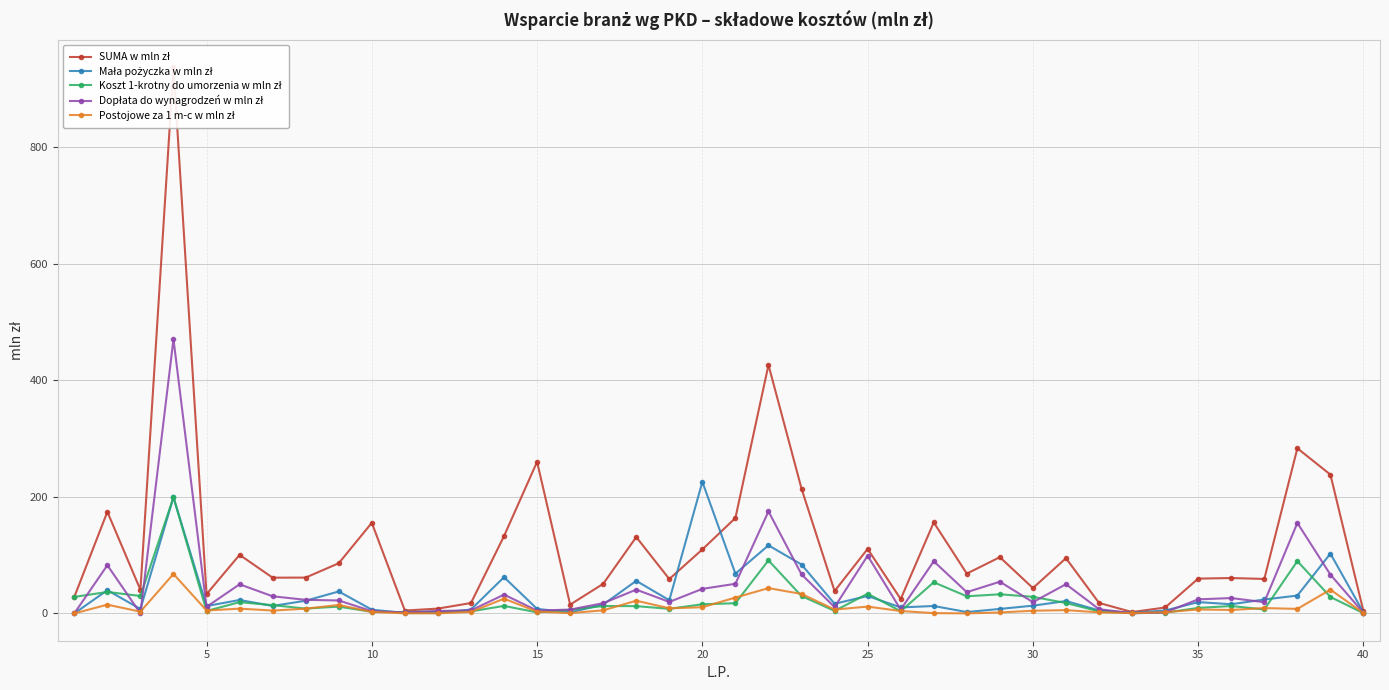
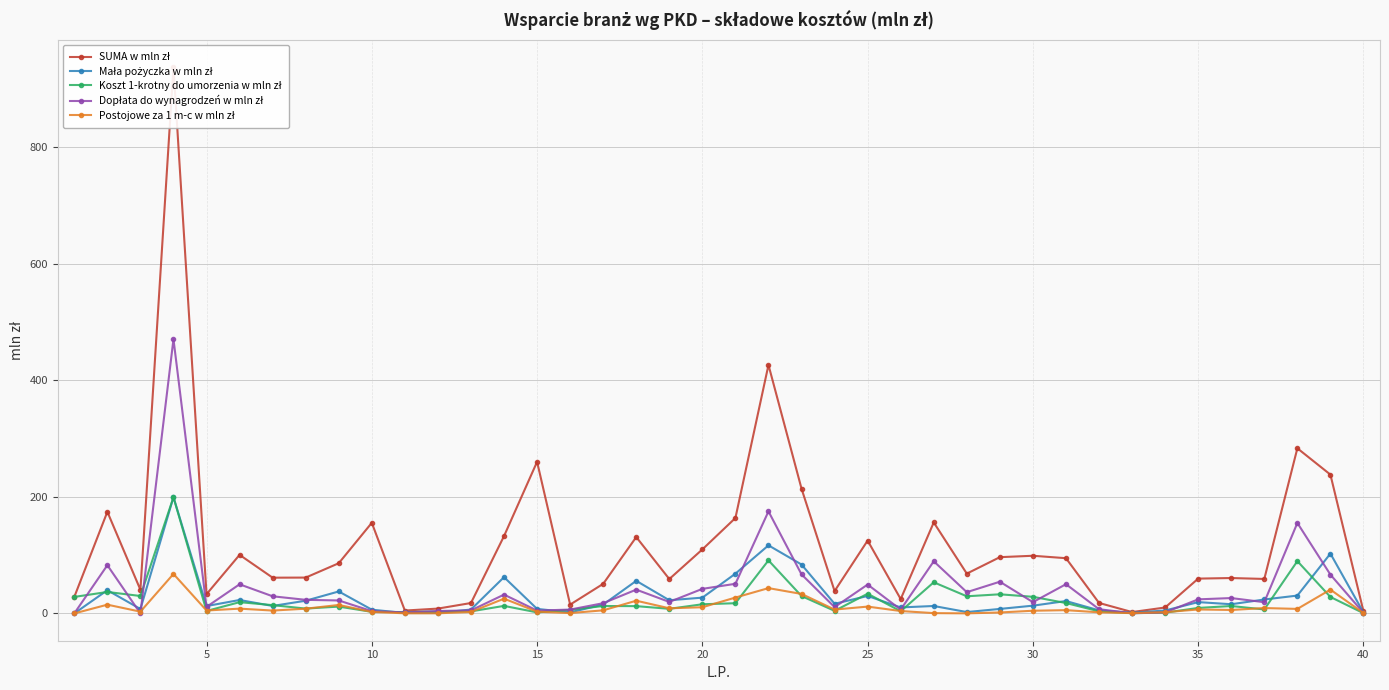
  {
    "SUMA w mln zł": {
      "5": 30,
      "10": 160,
      "15": 260,
      "20": 110,
-     "25": 110,
-     "30": 40,
+     "25": 120,
+     "30": 100,
      "35": 60
    },
    "Mała pożyczka w mln zł": {
-     "20": 230,
+     "20": 30,
      "30": 10,
      "35": 20
    },
    "Koszt 1-krotny do umorzenia w mln zł": {
      "20": 20,
      "30": 30
    },
    "Dopłata do wynagrodzeń w mln zł": {
      "20": 40,
-     "25": 100,
+     "25": 50,
      "30": 20,
      "35": 20
    },
    "Postojowe za 1 m-c w mln zł": {
      "20": 10,
      "25": 10,
      "30": 0
    }
  }
